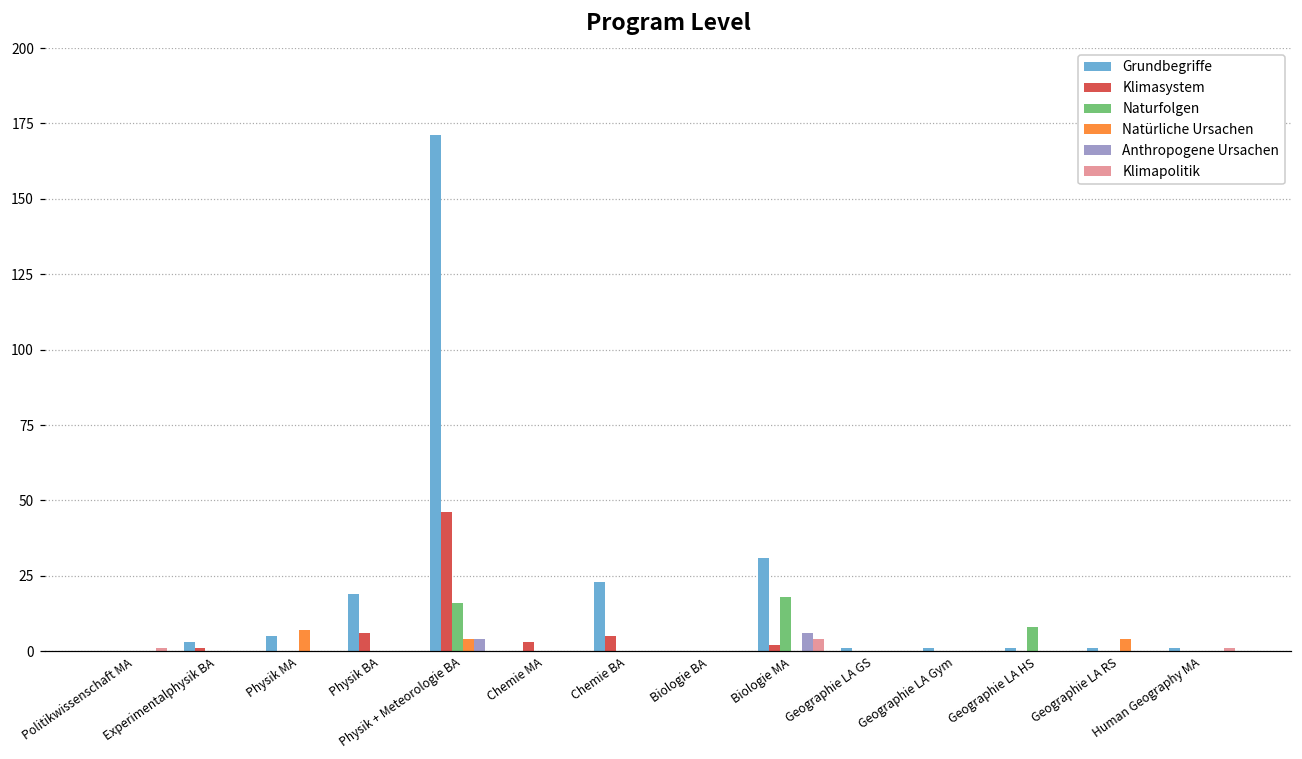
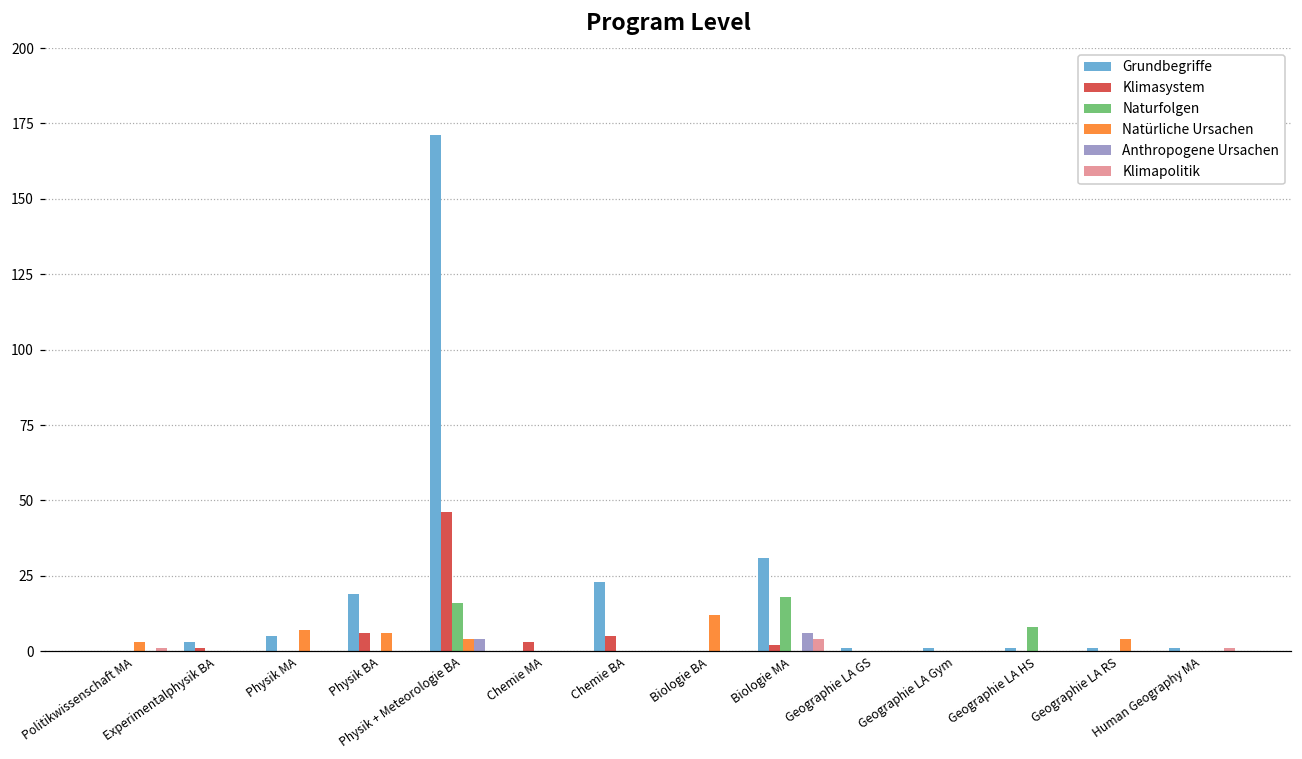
  {
    "Klimasystem": {
      "Politikwissenschaft MA": 0,
      "Experimentalphysik BA": 1,
      "Physik MA": 0,
      "Physik BA": 6,
      "Physik + Meteorologie BA": 46,
      "Chemie MA": 3,
      "Chemie BA": 5,
      "Biologie BA": 0,
      "Biologie MA": 2,
      "Geographie LA GS": 0,
      "Geographie LA Gym": 0,
      "Geographie LA HS": 0,
      "Geographie LA RS": 0,
      "Human Geography MA": 0
    },
    "Naturfolgen": {
      "Politikwissenschaft MA": 0,
      "Experimentalphysik BA": 0,
      "Physik MA": 0,
      "Physik BA": 0,
      "Physik + Meteorologie BA": 16,
      "Chemie MA": 0,
      "Chemie BA": 0,
      "Biologie BA": 0,
      "Biologie MA": 18,
      "Geographie LA GS": 0,
      "Geographie LA Gym": 0,
      "Geographie LA HS": 8,
      "Geographie LA RS": 0,
      "Human Geography MA": 0
    },
    "Natürliche Ursachen": {
-     "Politikwissenschaft MA": 0,
+     "Politikwissenschaft MA": 3,
      "Experimentalphysik BA": 0,
      "Physik MA": 7,
-     "Physik BA": 0,
+     "Physik BA": 6,
      "Physik + Meteorologie BA": 4,
      "Chemie MA": 0,
      "Chemie BA": 0,
-     "Biologie BA": 0,
+     "Biologie BA": 12,
      "Biologie MA": 0,
      "Geographie LA GS": 0,
      "Geographie LA Gym": 0,
      "Geographie LA HS": 0,
      "Geographie LA RS": 4,
      "Human Geography MA": 0
    },
    "Klimapolitik": {
      "Politikwissenschaft MA": 1,
      "Experimentalphysik BA": 0,
      "Physik MA": 0,
      "Physik BA": 0,
      "Physik + Meteorologie BA": 0,
      "Chemie MA": 0,
      "Chemie BA": 0,
      "Biologie BA": 0,
      "Biologie MA": 4,
      "Geographie LA GS": 0,
      "Geographie LA Gym": 0,
      "Geographie LA HS": 0,
      "Geographie LA RS": 0,
      "Human Geography MA": 1
    }
  }
